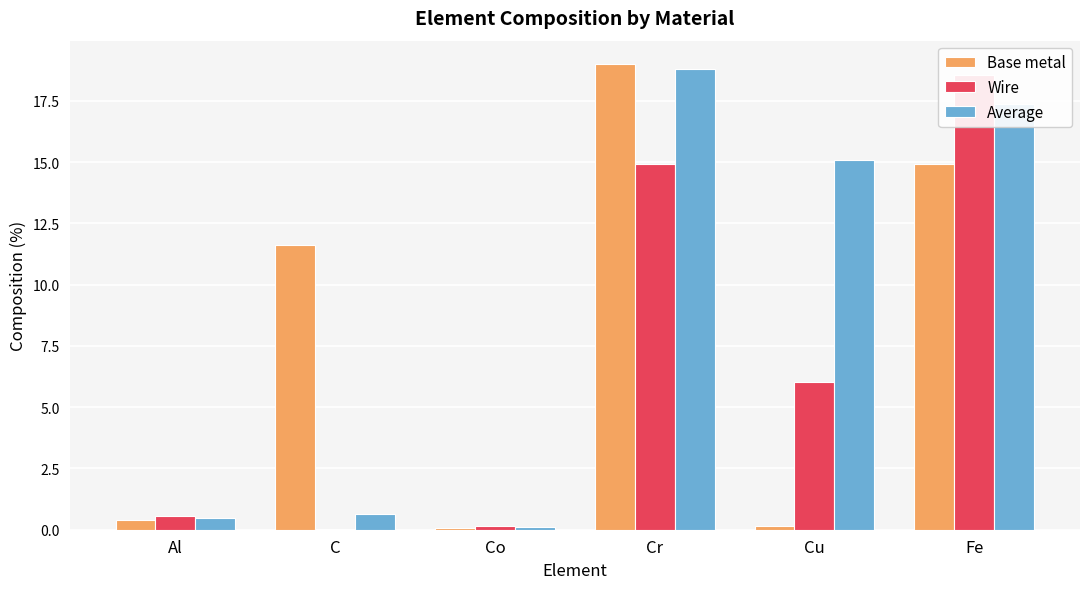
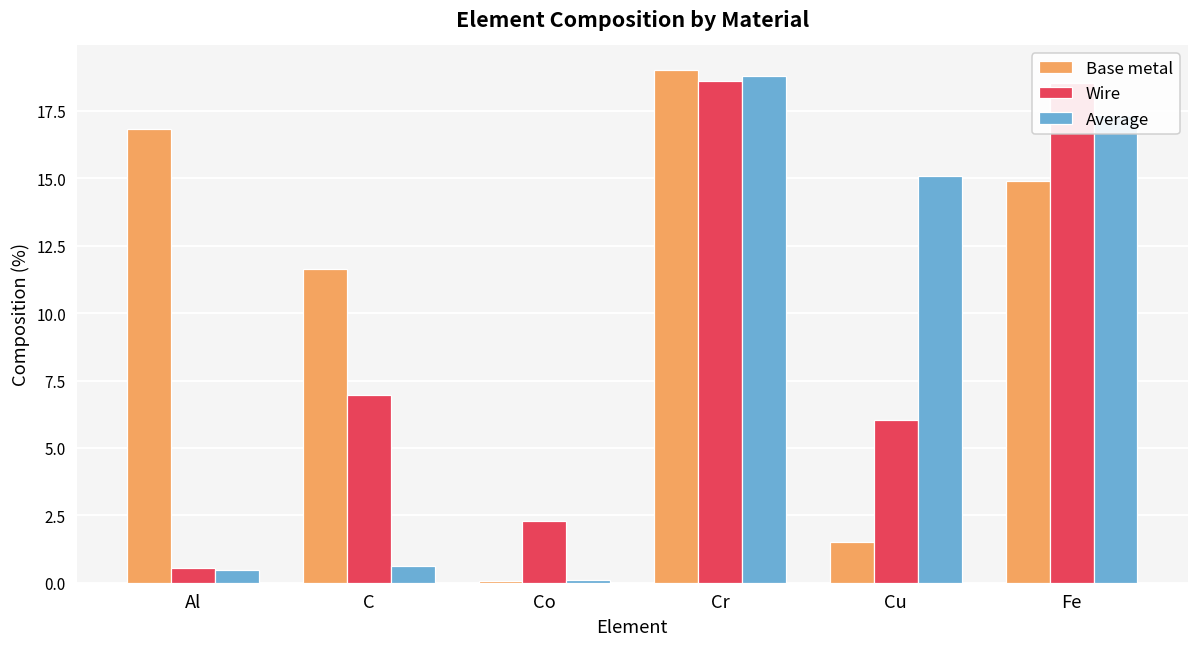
  {
    "Base metal": {
-     "Al": 0.4,
+     "Al": 16.8,
      "C": 11.6,
      "Cr": 19.0,
-     "Cu": 0.2,
+     "Cu": 1.5,
      "Fe": 14.9
    },
    "Wire": {
      "Al": 0.6,
-     "C": 0.0,
-     "Co": 0.2,
-     "Cr": 14.9,
+     "C": 7.0,
+     "Co": 2.3,
+     "Cr": 18.6,
      "Cu": 6.0
    },
    "Average": {
      "Al": 0.5,
      "C": 0.6,
      "Cr": 18.8,
      "Cu": 15.1
    }
  }
